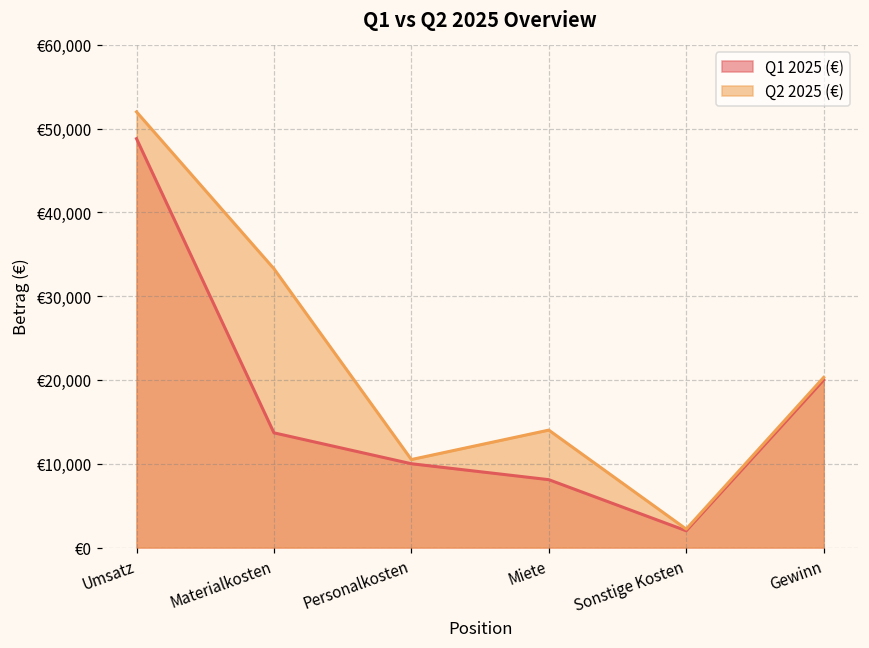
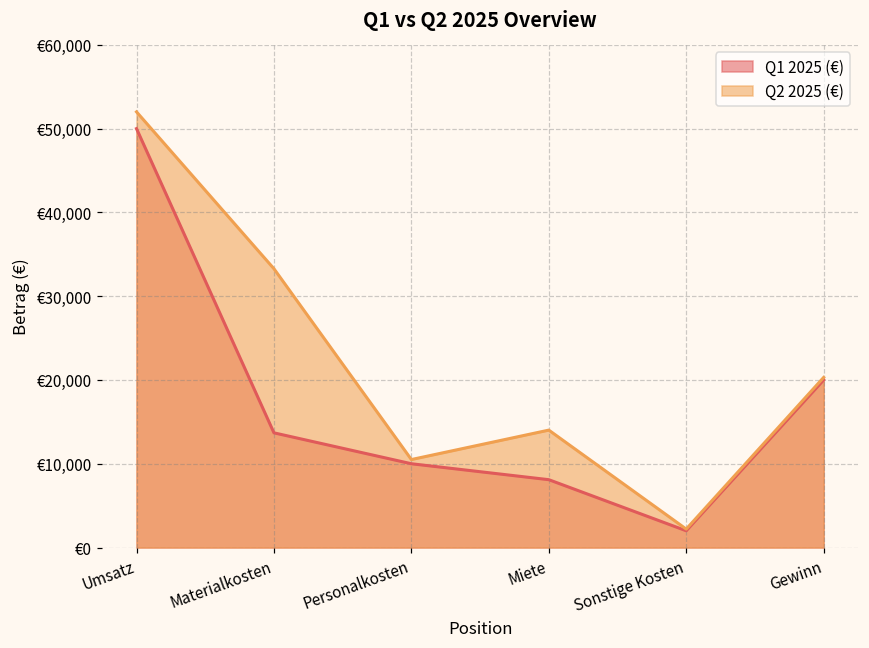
  {
    "Q1 2025 (€)": {
-     "Umsatz": "€49,000",
+     "Umsatz": "€50,000",
      "Materialkosten": "€14,000",
      "Personalkosten": "€10,000",
      "Miete": "€8,000"
    },
    "Q2 2025 (€)": {
      "Umsatz": "€52,000",
      "Materialkosten": "€33,000",
      "Personalkosten": "€11,000",
      "Miete": "€14,000"
    }
  }
